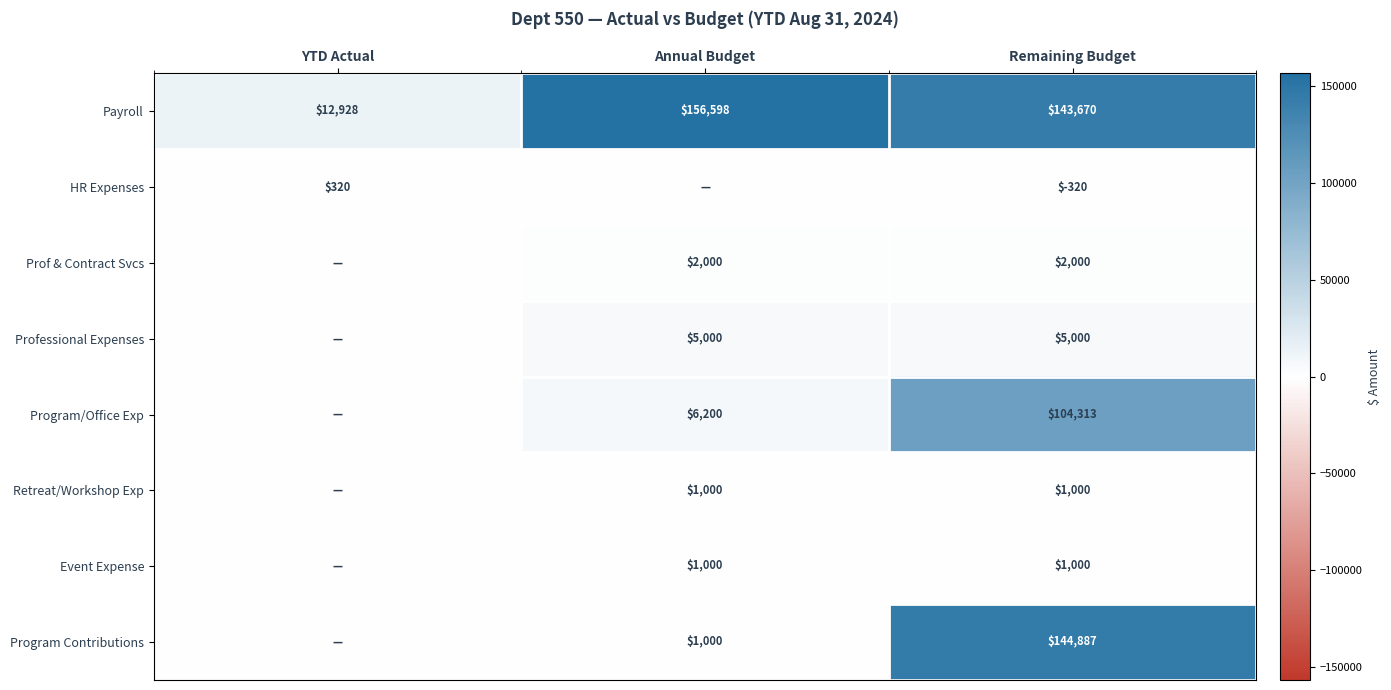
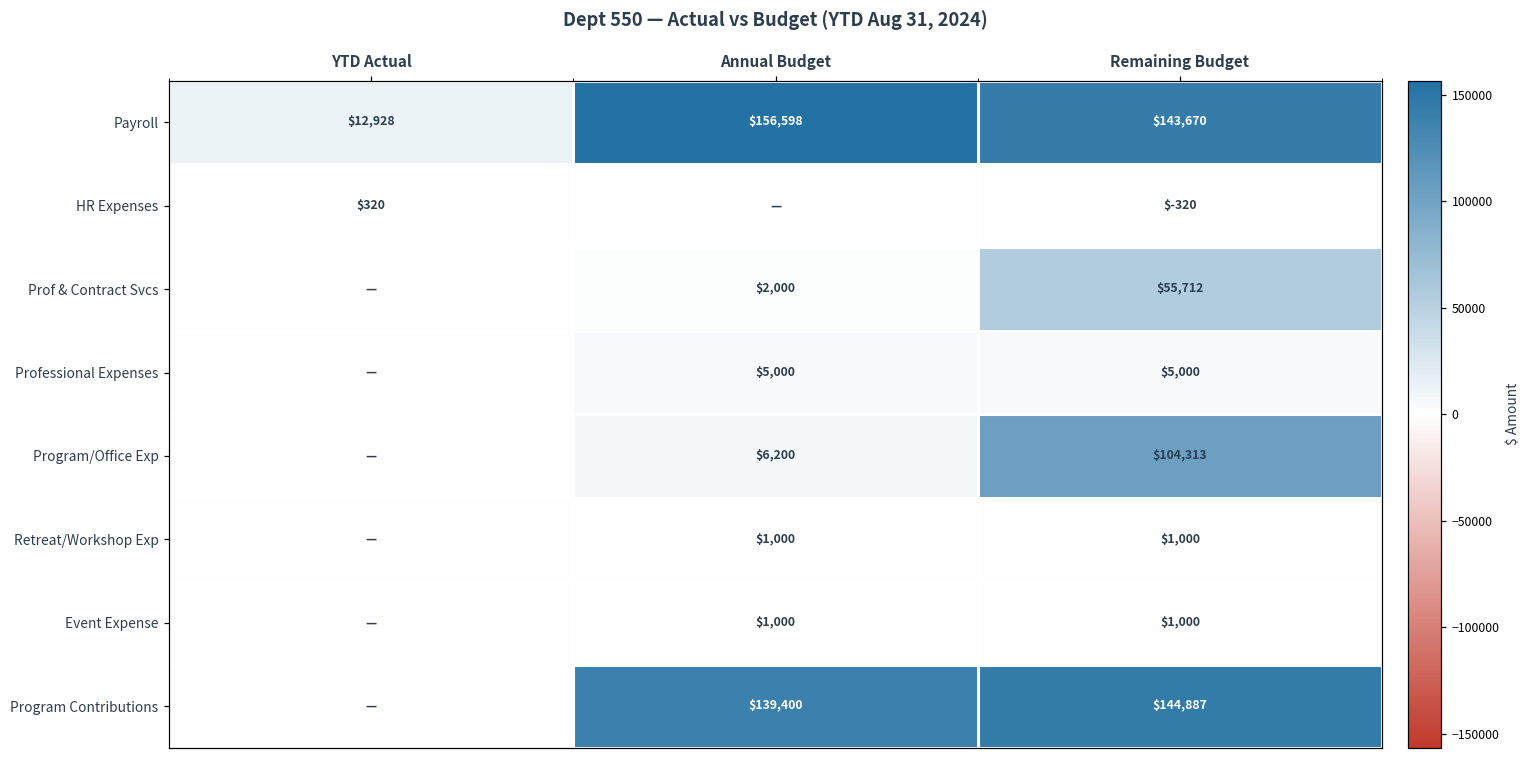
  {
    "Payroll": {
      "YTD Actual": "$12,928",
      "Annual Budget": "$156,598",
      "Remaining Budget": "$143,670"
    },
    "HR Expenses": {
      "YTD Actual": "$320",
      "Remaining Budget": "$-320"
    },
    "Prof & Contract Svcs": {
      "Annual Budget": "$2,000",
-     "Remaining Budget": "$2,000"
+     "Remaining Budget": "$55,712"
    },
    "Professional Expenses": {
      "Annual Budget": "$5,000",
      "Remaining Budget": "$5,000"
    },
    "Program/Office Exp": {
      "Annual Budget": "$6,200",
      "Remaining Budget": "$104,313"
    },
    "Retreat/Workshop Exp": {
      "Annual Budget": "$1,000",
      "Remaining Budget": "$1,000"
    },
    "Event Expense": {
      "Annual Budget": "$1,000",
      "Remaining Budget": "$1,000"
    },
    "Program Contributions": {
-     "Annual Budget": "$1,000",
+     "Annual Budget": "$139,400",
      "Remaining Budget": "$144,887"
    }
  }
